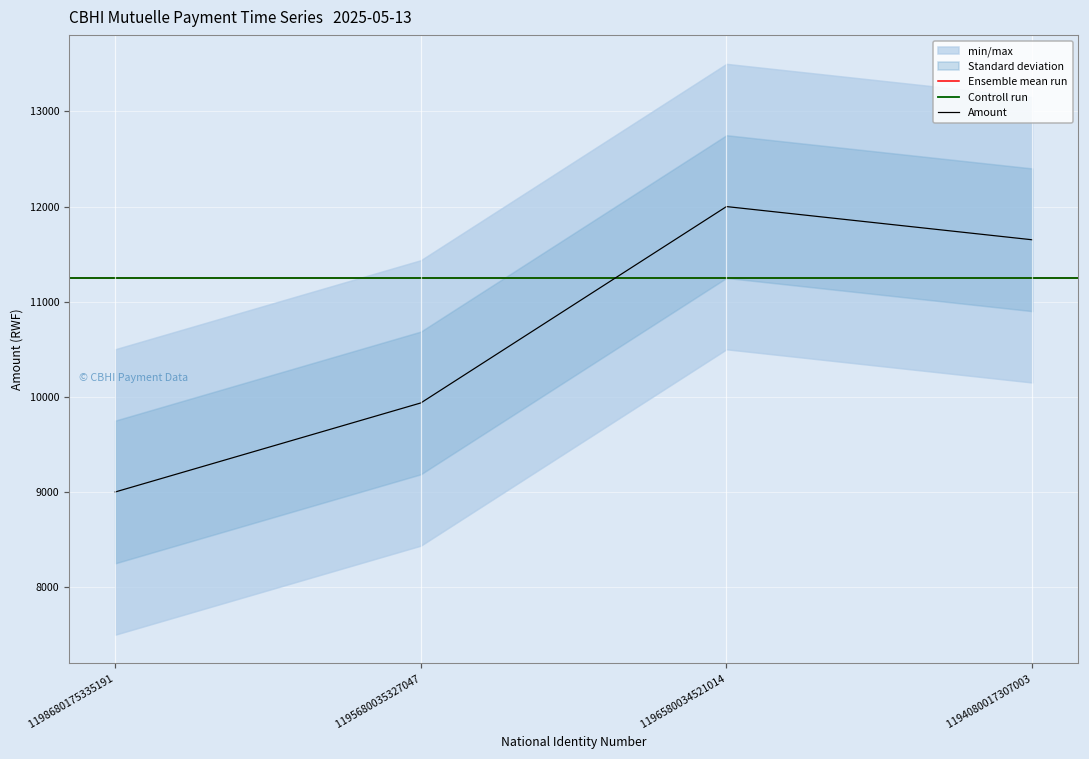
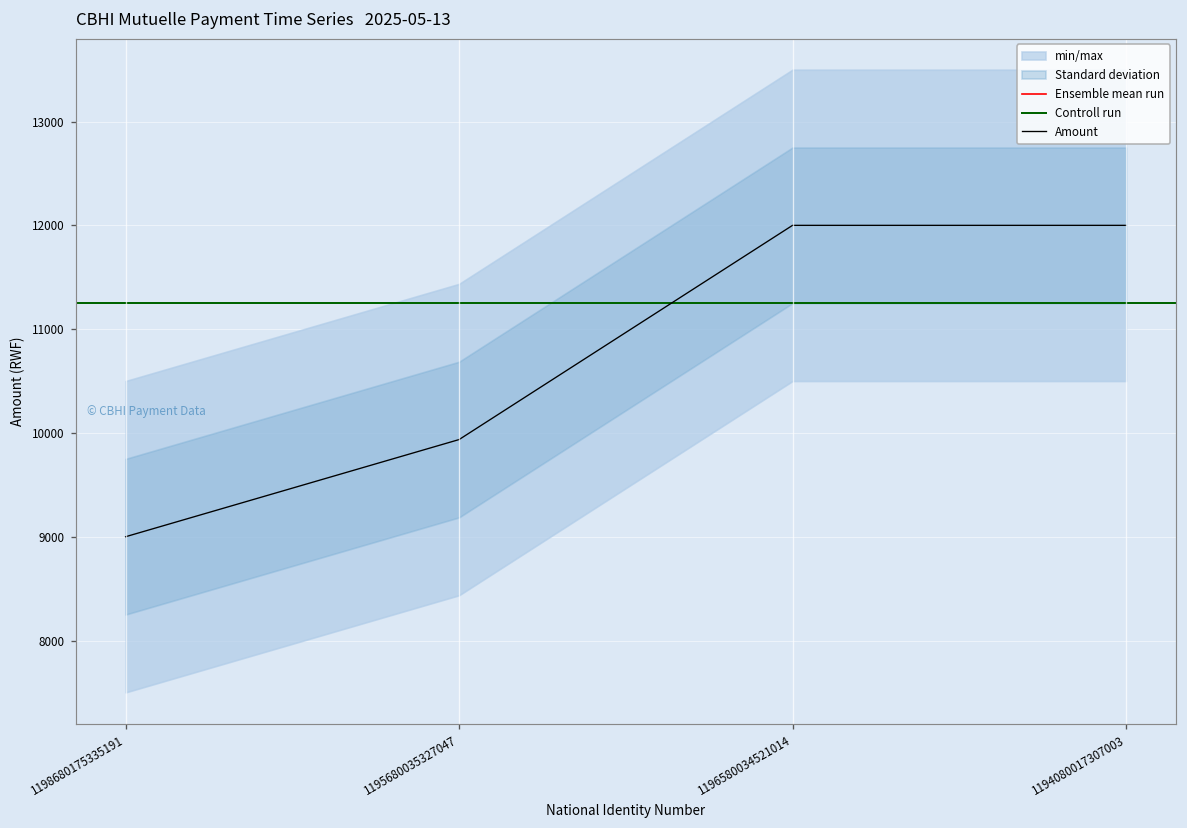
  {
    "Amount": {
      "1198680175335191": 9000,
      "1195680035327047": 9900,
      "1196580034521014": 12000,
-     "1194080017307003": 11700
+     "1194080017307003": 12000
    }
  }
